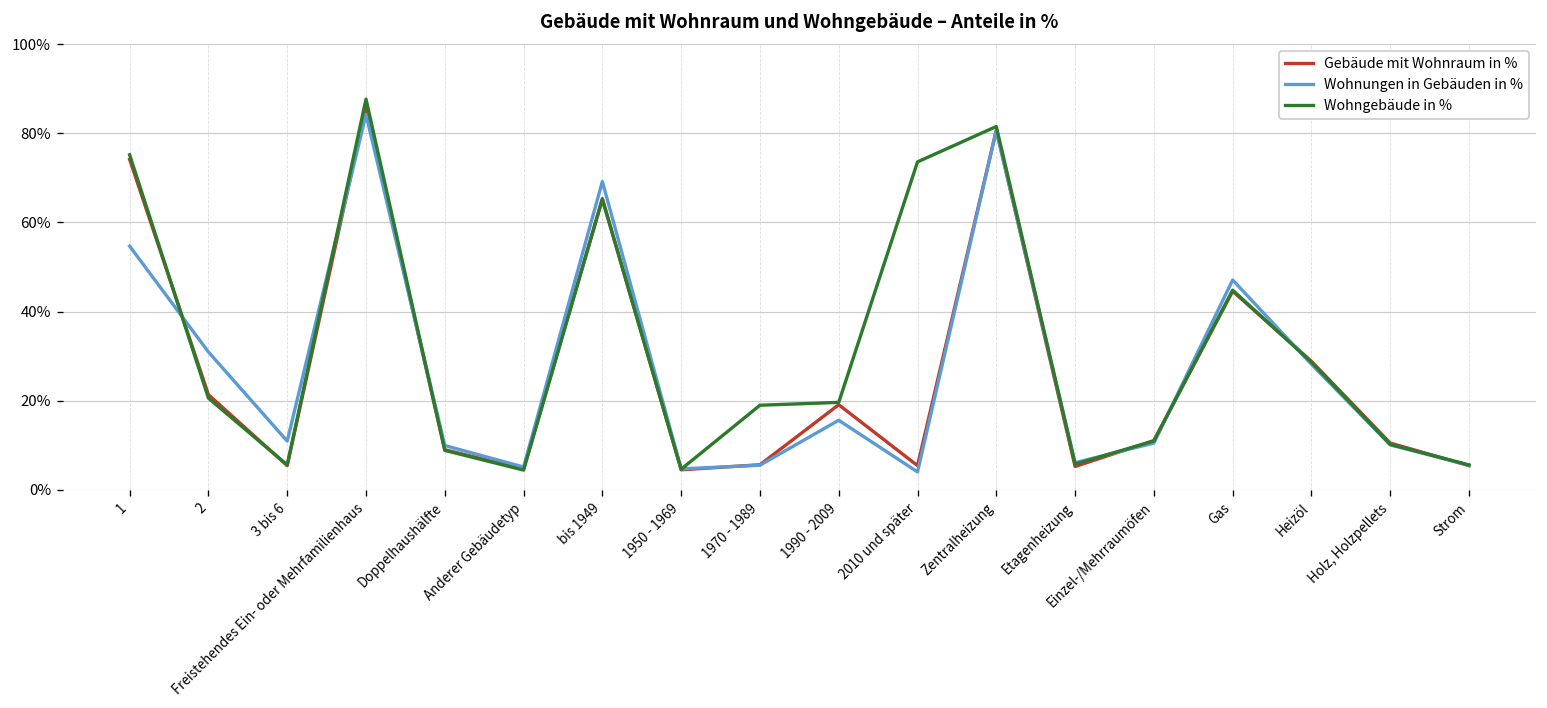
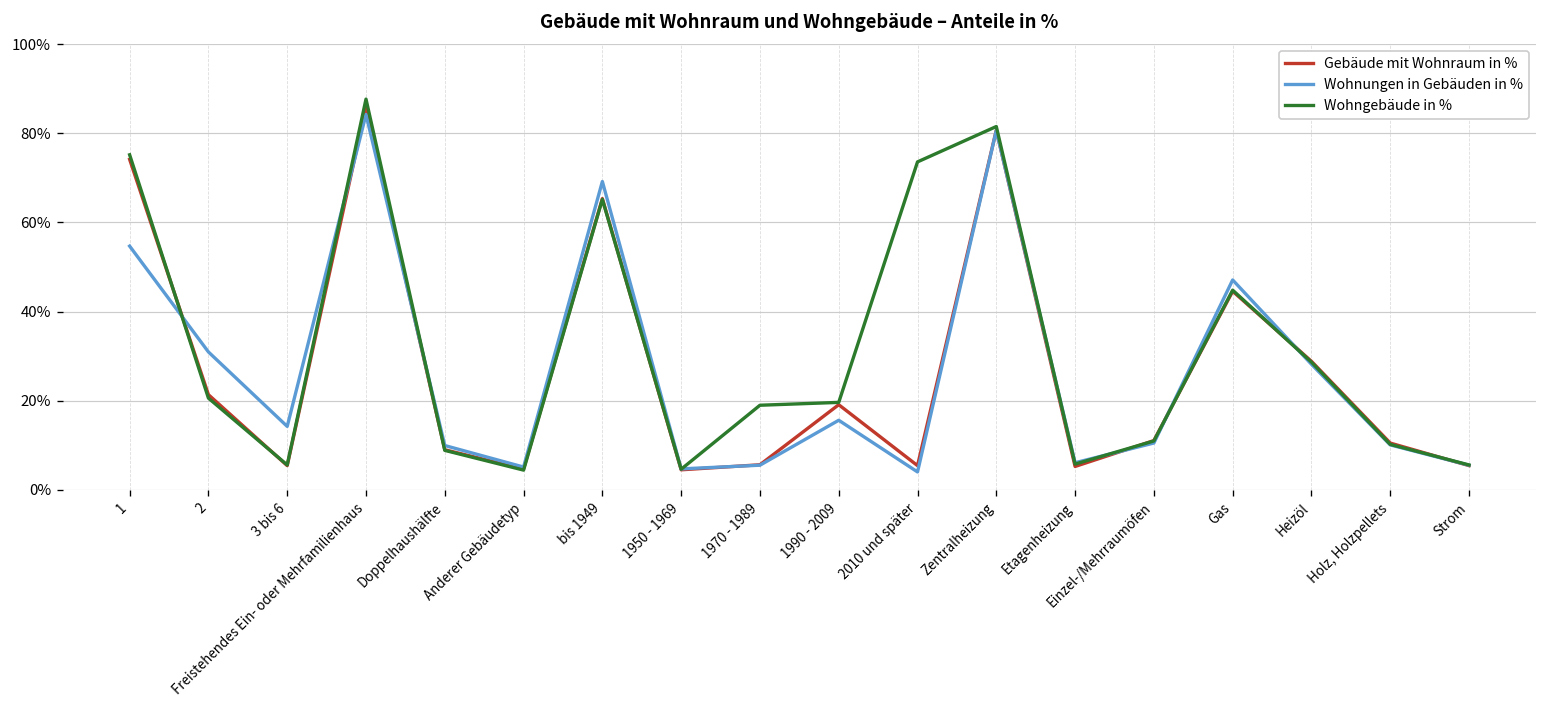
  {
    "Gebäude mit Wohnraum in %": {
      "1": "74%",
      "2": "21%",
      "Freistehendes Ein- oder Mehrfamilienhaus": "86%",
      "2010 und später": "5%"
    },
    "Wohnungen in Gebäuden in %": {
      "1": "55%",
      "2": "31%",
-     "3 bis 6": "11%",
+     "3 bis 6": "14%",
      "Freistehendes Ein- oder Mehrfamilienhaus": "84%",
      "Doppelhaushälfte": "10%",
      "bis 1949": "69%",
      "1990 - 2009": "16%",
      "2010 und später": "4%",
      "Gas": "47%"
    },
    "Wohngebäude in %": {
      "1": "75%",
      "2": "21%",
      "Freistehendes Ein- oder Mehrfamilienhaus": "88%",
      "1970 - 1989": "19%",
      "2010 und später": "74%",
      "Zentralheizung": "82%"
    }
  }
